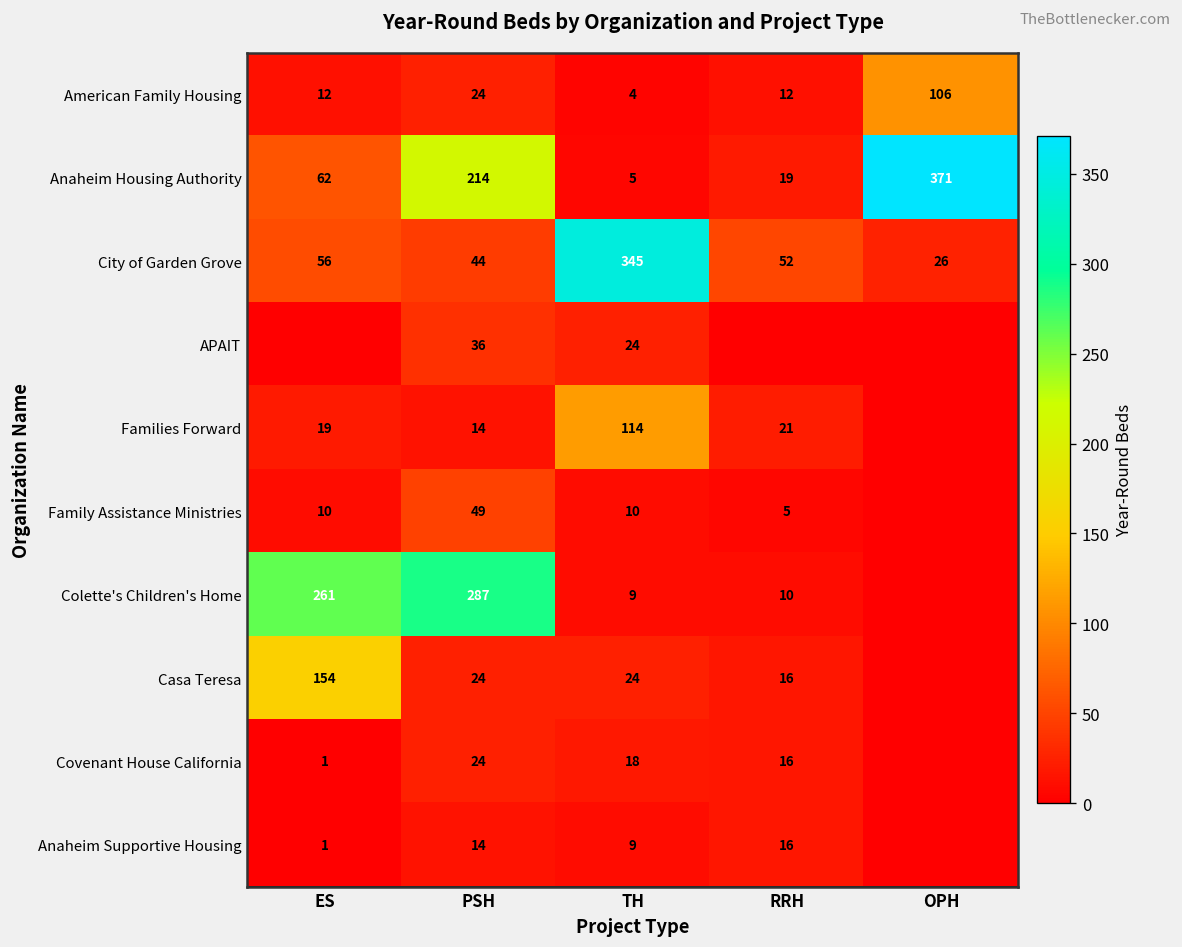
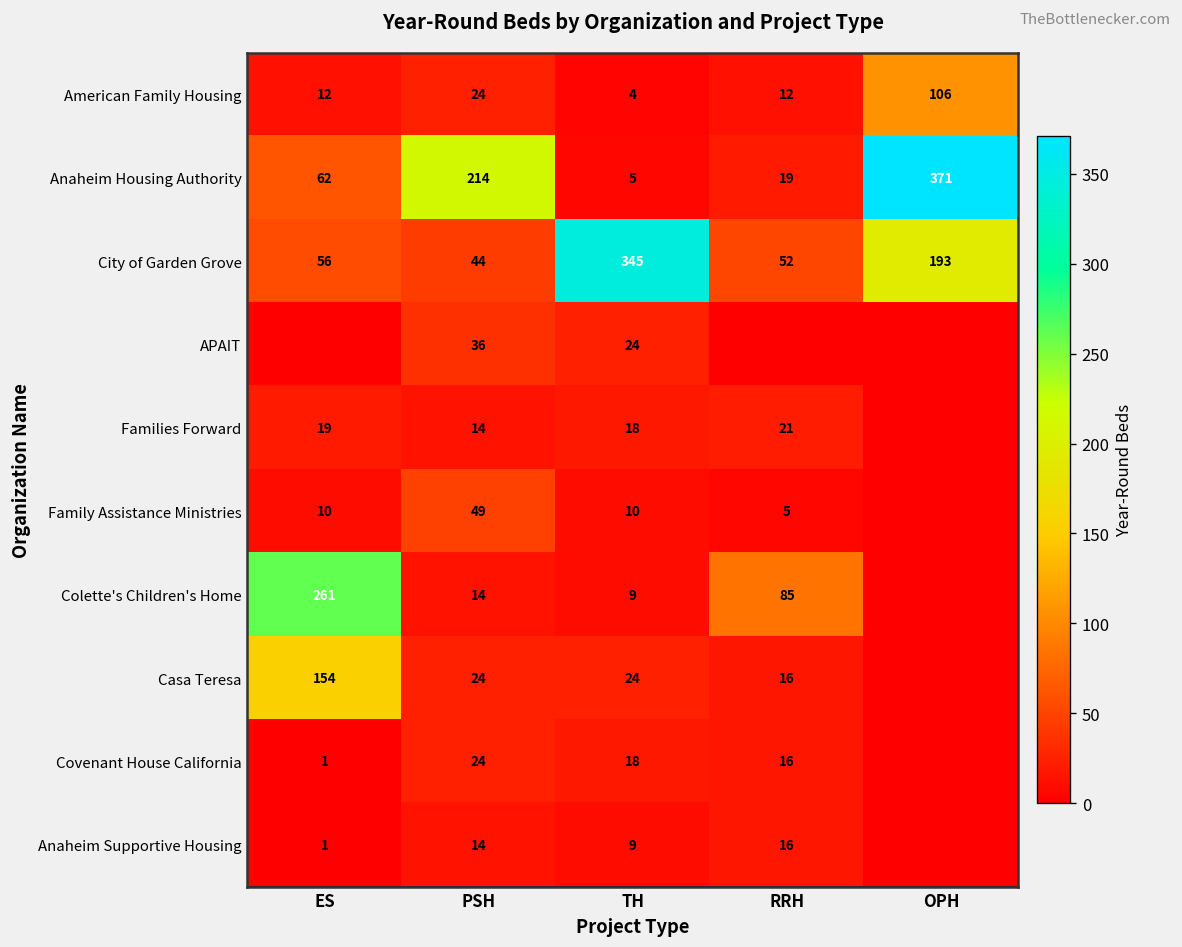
  {
    "American Family Housing": {
      "ES": 12,
      "PSH": 24,
      "TH": 4,
      "RRH": 12,
      "OPH": 106
    },
    "Anaheim Housing Authority": {
      "ES": 62,
      "PSH": 214,
      "TH": 5,
      "RRH": 19,
      "OPH": 371
    },
    "City of Garden Grove": {
      "ES": 56,
      "PSH": 44,
      "TH": 345,
      "RRH": 52,
-     "OPH": 26
+     "OPH": 193
    },
    "APAIT": {
      "PSH": 36,
      "TH": 24
    },
    "Families Forward": {
      "ES": 19,
      "PSH": 14,
-     "TH": 114,
+     "TH": 18,
      "RRH": 21
    },
    "Family Assistance Ministries": {
      "ES": 10,
      "PSH": 49,
      "TH": 10,
      "RRH": 5
    },
    "Colette's Children's Home": {
      "ES": 261,
-     "PSH": 287,
+     "PSH": 14,
      "TH": 9,
-     "RRH": 10
+     "RRH": 85
    },
    "Casa Teresa": {
      "ES": 154,
      "PSH": 24,
      "TH": 24,
      "RRH": 16
    },
    "Covenant House California": {
      "ES": 1,
      "PSH": 24,
      "TH": 18,
      "RRH": 16
    },
    "Anaheim Supportive Housing": {
      "ES": 1,
      "PSH": 14,
      "TH": 9,
      "RRH": 16
    }
  }
